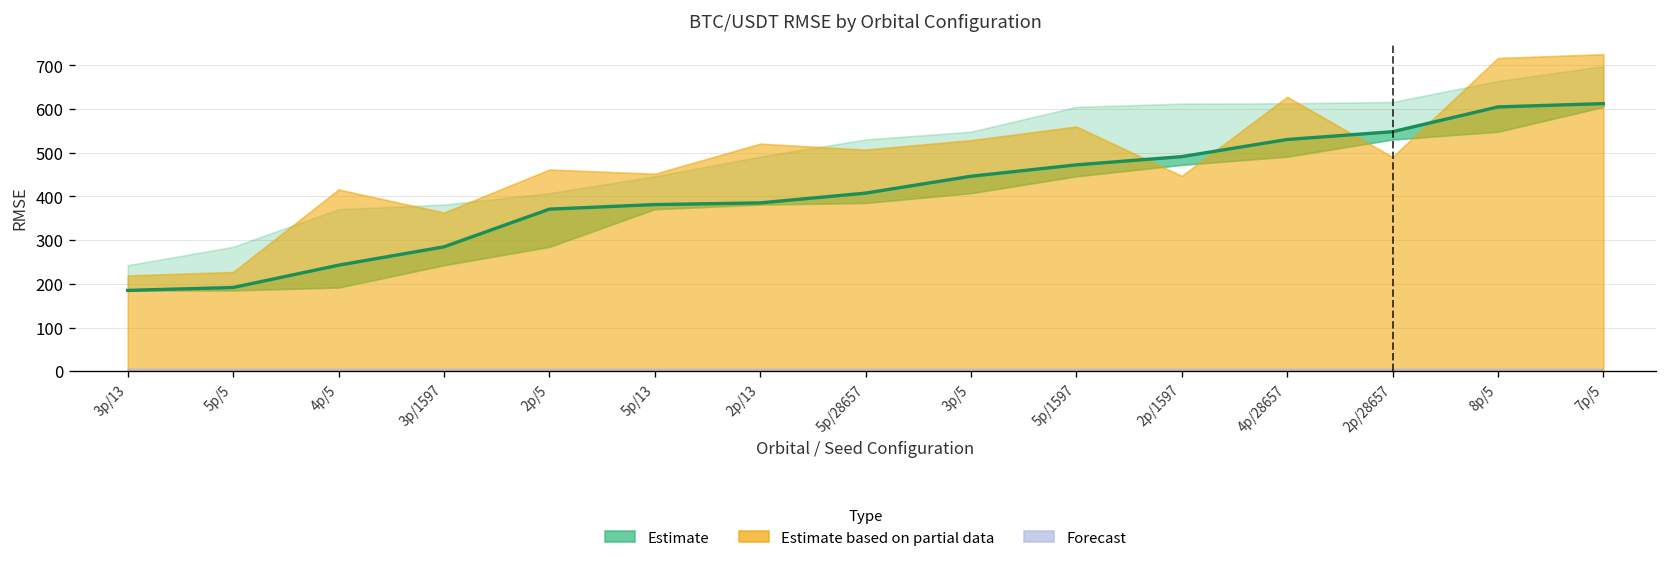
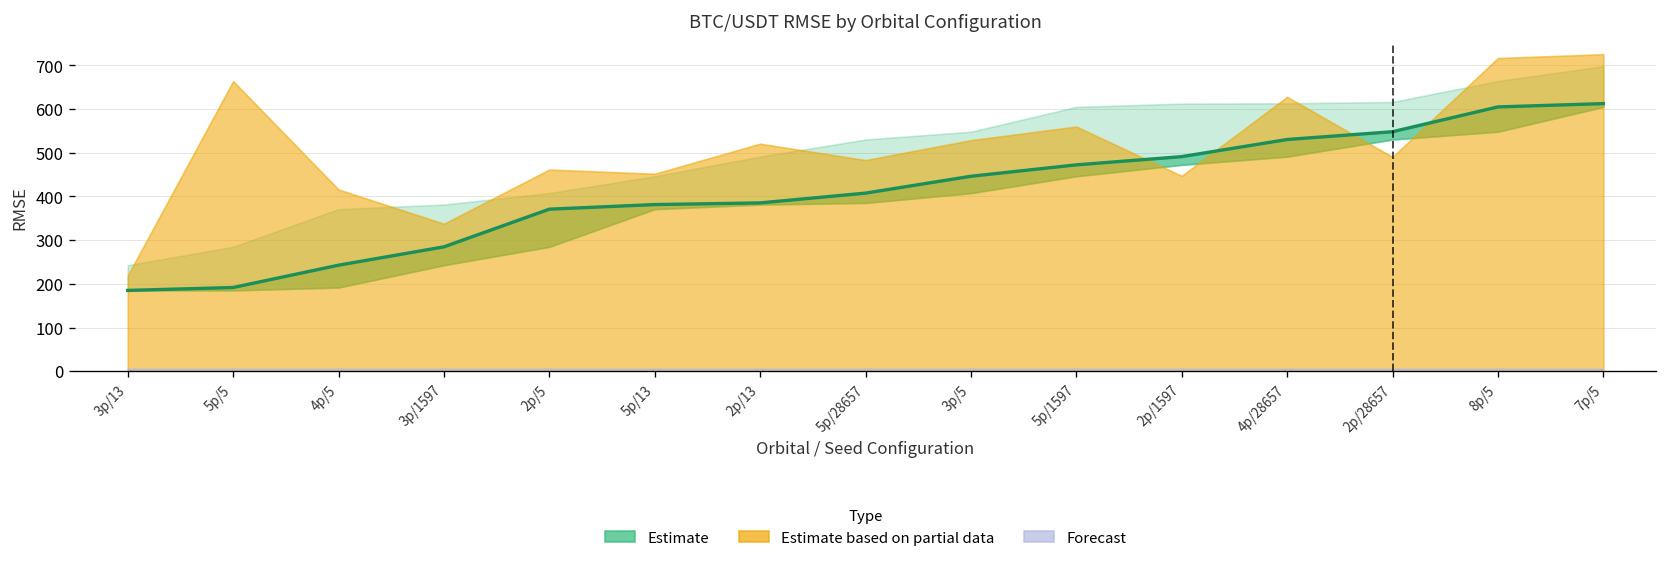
  {
    "Estimate based on partial data": {
      "3p/13": 220,
-     "5p/5": 230,
+     "5p/5": 660,
      "4p/5": 420,
-     "3p/1597": 360,
+     "3p/1597": 340,
      "2p/5": 460,
      "2p/13": 520,
-     "5p/28657": 510,
+     "5p/28657": 480,
      "3p/5": 530,
      "5p/1597": 560,
      "2p/1597": 450,
      "4p/28657": 630,
      "2p/28657": 490,
      "8p/5": 720,
      "7p/5": 730
    }
  }
